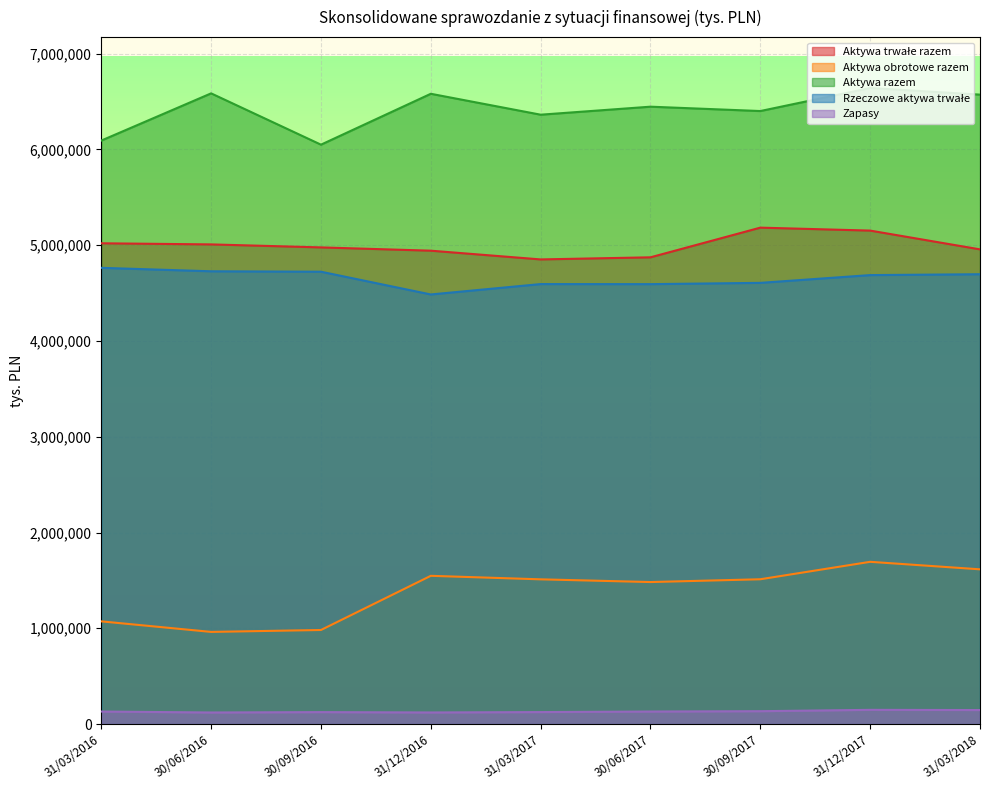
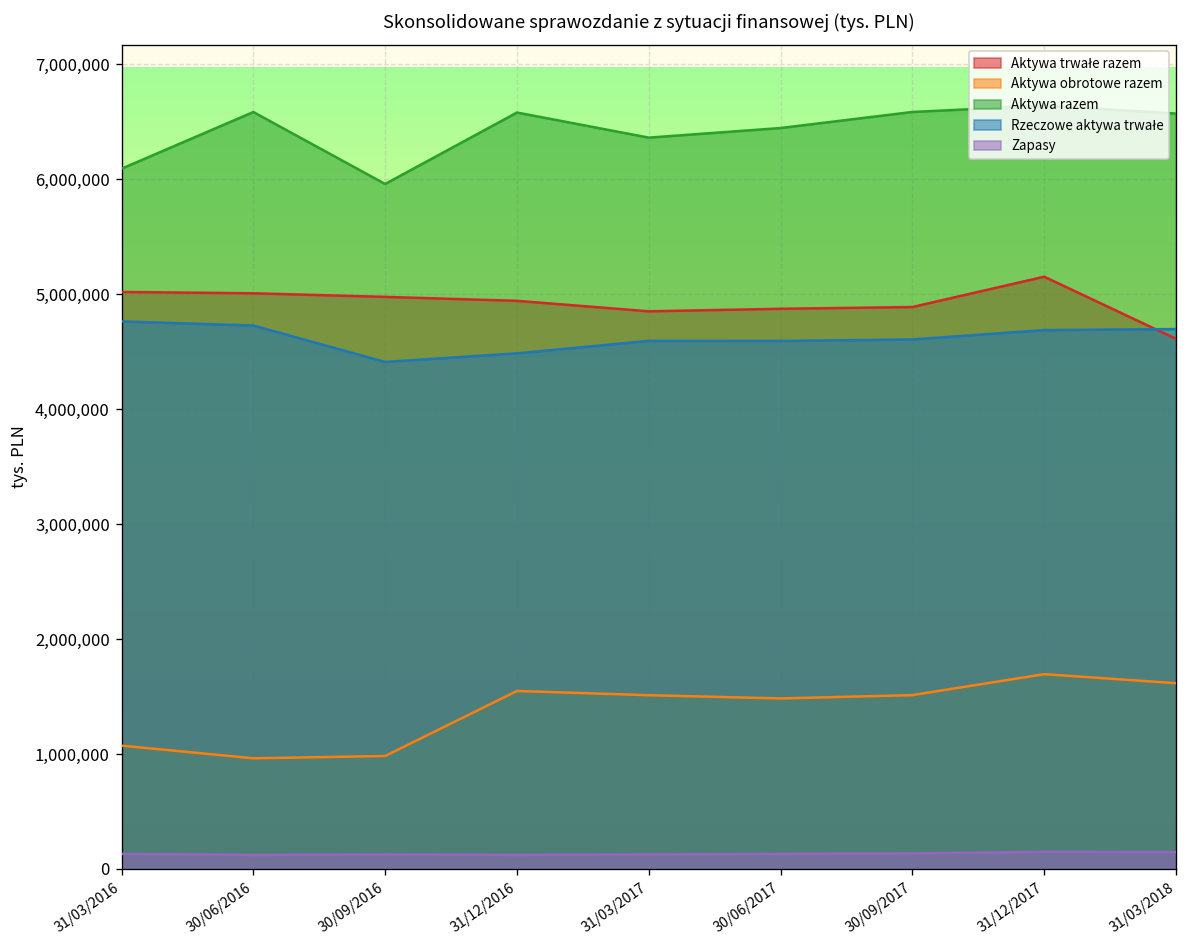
  {
    "Aktywa trwałe razem": {
      "31/03/2016": "5,000,000",
      "30/06/2016": "5,000,000",
      "30/09/2016": "5,000,000",
      "31/12/2016": "4,900,000",
      "31/03/2017": "4,900,000",
      "30/06/2017": "4,900,000",
-     "30/09/2017": "5,200,000",
+     "30/09/2017": "4,900,000",
      "31/12/2017": "5,200,000",
-     "31/03/2018": "5,000,000"
+     "31/03/2018": "4,600,000"
    },
    "Aktywa obrotowe razem": {
      "31/03/2016": "1,100,000",
      "30/06/2016": "1,000,000",
      "30/09/2016": "1,000,000",
      "31/12/2016": "1,500,000",
      "31/03/2017": "1,500,000",
      "30/06/2017": "1,500,000",
      "30/09/2017": "1,500,000",
      "31/12/2017": "1,700,000",
      "31/03/2018": "1,600,000"
    },
    "Aktywa razem": {
      "31/03/2016": "6,100,000",
      "30/06/2016": "6,600,000",
-     "30/09/2016": "6,050,000",
+     "30/09/2016": "5,960,000",
      "31/12/2016": "6,600,000",
      "31/03/2017": "6,400,000",
      "30/06/2017": "6,400,000",
-     "30/09/2017": "6,400,000",
+     "30/09/2017": "6,600,000",
      "31/03/2018": "6,600,000"
    },
    "Rzeczowe aktywa trwałe": {
      "31/03/2016": "4,800,000",
      "30/06/2016": "4,700,000",
-     "30/09/2016": "4,700,000",
+     "30/09/2016": "4,400,000",
      "31/12/2016": "4,500,000",
      "31/03/2017": "4,600,000",
      "30/06/2017": "4,600,000",
      "30/09/2017": "4,600,000",
      "31/12/2017": "4,700,000",
      "31/03/2018": "4,700,000"
    },
    "Zapasy": {
      "31/03/2016": "100,000",
      "30/06/2016": "100,000",
      "30/09/2016": "100,000",
      "31/12/2016": "100,000",
      "31/03/2017": "100,000",
      "30/06/2017": "100,000",
      "30/09/2017": "100,000",
      "31/12/2017": "100,000",
      "31/03/2018": "100,000"
    }
  }
